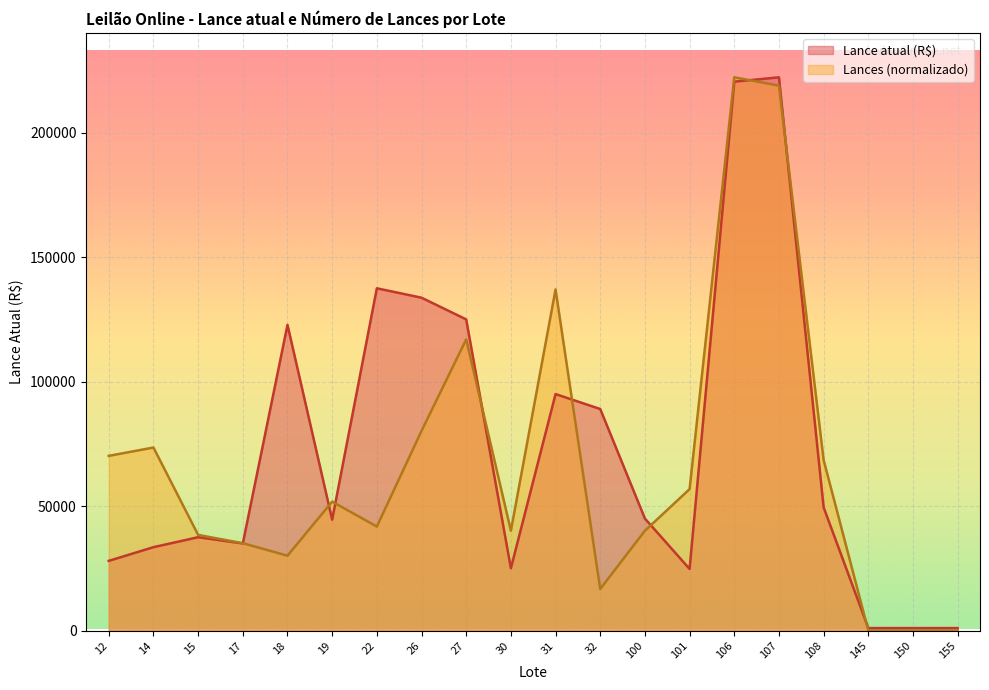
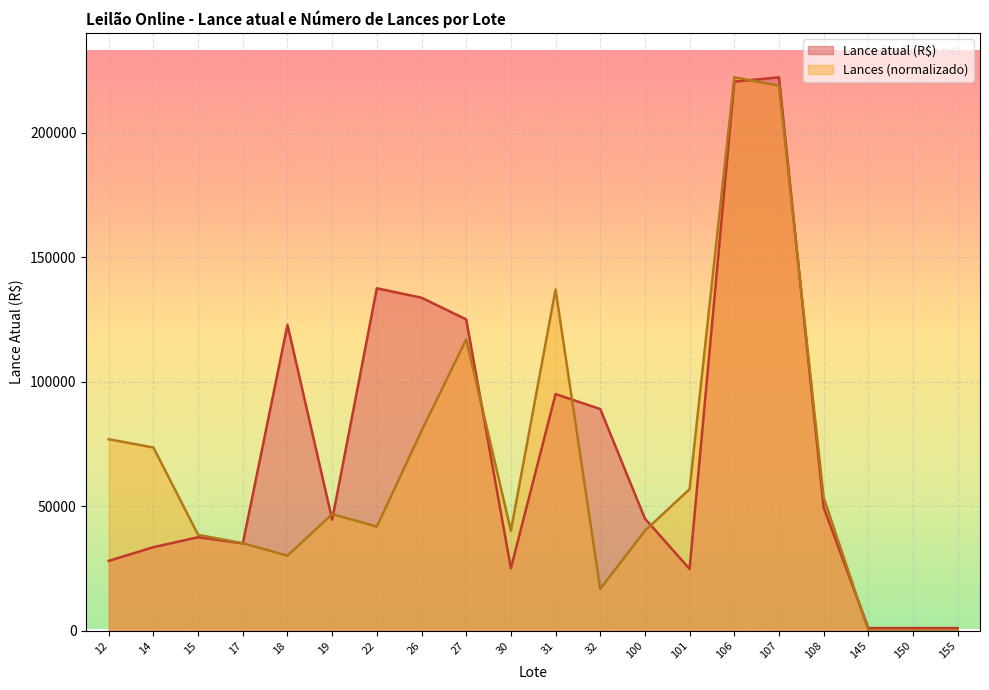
  {
    "Lance atual (R$)": {
      "12": 28000,
      "14": 34000,
      "18": 123000,
      "19": 45000,
      "22": 138000,
      "26": 134000,
      "27": 125000,
      "30": 25000,
      "31": 95000,
      "32": 89000,
      "100": 45000,
      "101": 25000,
      "106": 221000,
      "107": 222000,
      "108": 50000
    },
    "Lances (normalizado)": {
-     "12": 70000,
+     "12": 77000,
      "14": 74000,
      "18": 30000,
-     "19": 52000,
+     "19": 47000,
      "22": 42000,
      "26": 80000,
      "27": 117000,
      "30": 40000,
      "31": 137000,
      "32": 17000,
      "100": 40000,
      "101": 57000,
      "106": 222000,
      "107": 219000,
-     "108": 69000
+     "108": 53000
    }
  }
